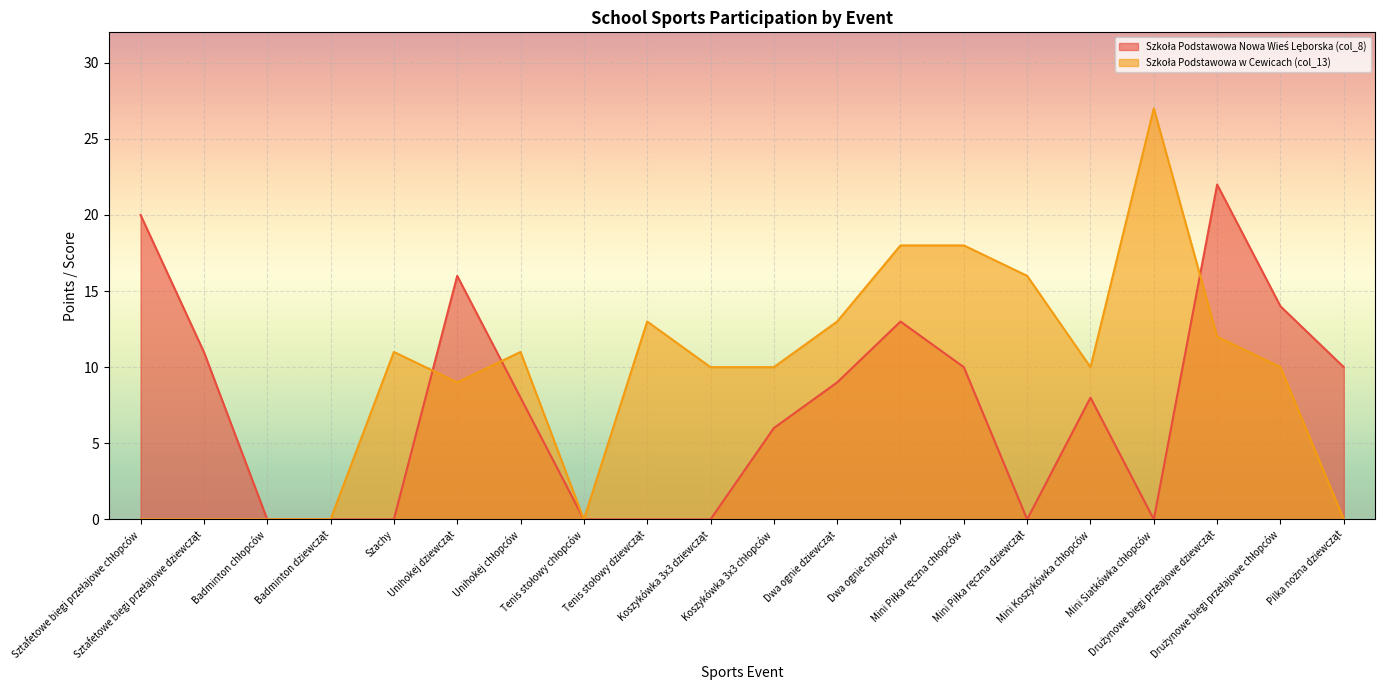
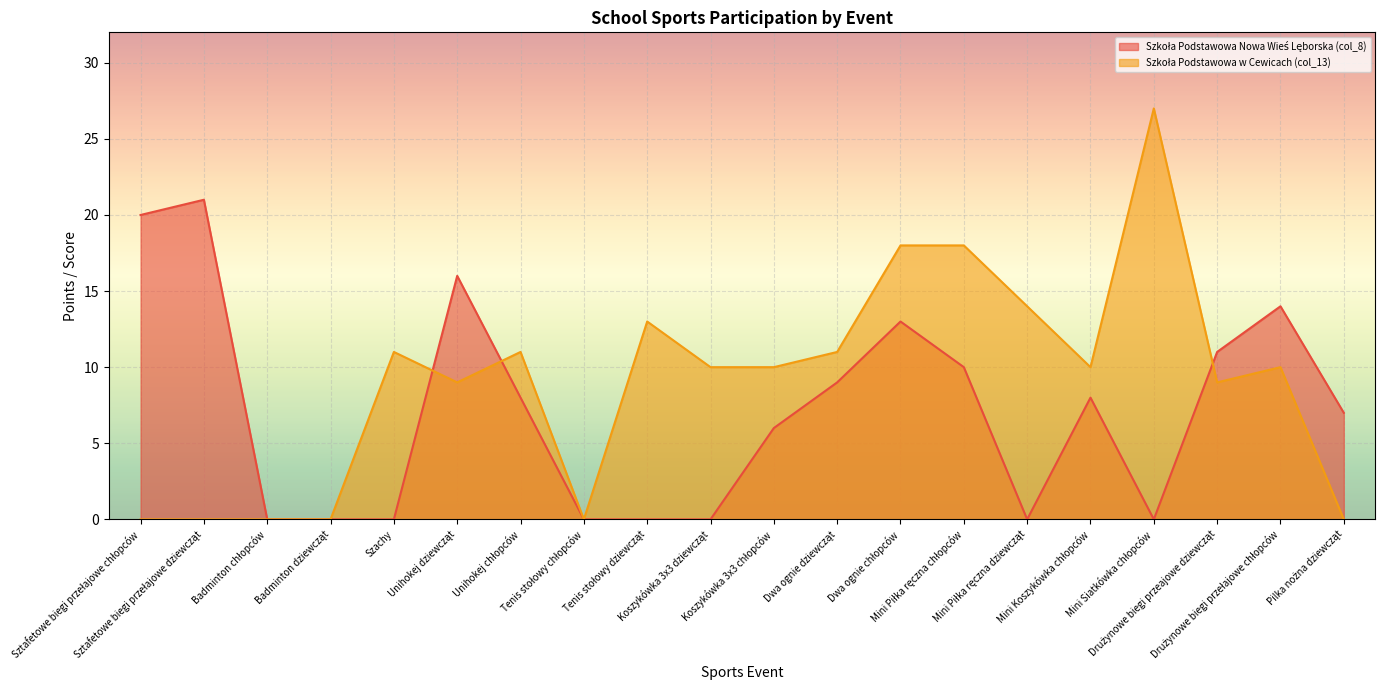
  {
    "Szkoła Podstawowa Nowa Wieś Lęborska (col_8)": {
      "Sztafetowe biegi przełajowe chłopców": 20,
-     "Sztafetowe biegi przełajowe dziewcząt": 11,
+     "Sztafetowe biegi przełajowe dziewcząt": 21,
      "Szachy": 0,
      "Unihokej dziewcząt": 16,
      "Unihokej chłopców": 8,
      "Tenis stołowy dziewcząt": 0,
      "Koszykówka 3x3 dziewcząt": 0,
      "Koszykówka 3x3 chłopców": 6,
      "Dwa ognie dziewcząt": 9,
      "Dwa ognie chłopców": 13,
      "Mini Piłka ręczna chłopców": 10,
      "Mini Piłka ręczna dziewcząt": 0,
      "Mini Koszykówka chłopców": 8,
      "Mini Siatkówka chłopców": 0,
-     "Drużynowe biegi przeajowe dziewcząt": 22,
+     "Drużynowe biegi przeajowe dziewcząt": 11,
      "Drużynowe biegi przełajowe chłopców": 14,
-     "Pilka nożna dziewcząt": 10
+     "Pilka nożna dziewcząt": 7
    },
    "Szkoła Podstawowa w Cewicach (col_13)": {
      "Sztafetowe biegi przełajowe chłopców": 0,
      "Sztafetowe biegi przełajowe dziewcząt": 0,
      "Szachy": 11,
      "Unihokej dziewcząt": 9,
      "Unihokej chłopców": 11,
      "Tenis stołowy dziewcząt": 13,
      "Koszykówka 3x3 dziewcząt": 10,
      "Koszykówka 3x3 chłopców": 10,
-     "Dwa ognie dziewcząt": 13,
+     "Dwa ognie dziewcząt": 11,
      "Dwa ognie chłopców": 18,
      "Mini Piłka ręczna chłopców": 18,
-     "Mini Piłka ręczna dziewcząt": 16,
+     "Mini Piłka ręczna dziewcząt": 14,
      "Mini Koszykówka chłopców": 10,
      "Mini Siatkówka chłopców": 27,
-     "Drużynowe biegi przeajowe dziewcząt": 12,
+     "Drużynowe biegi przeajowe dziewcząt": 9,
      "Drużynowe biegi przełajowe chłopców": 10,
      "Pilka nożna dziewcząt": 0
    }
  }
